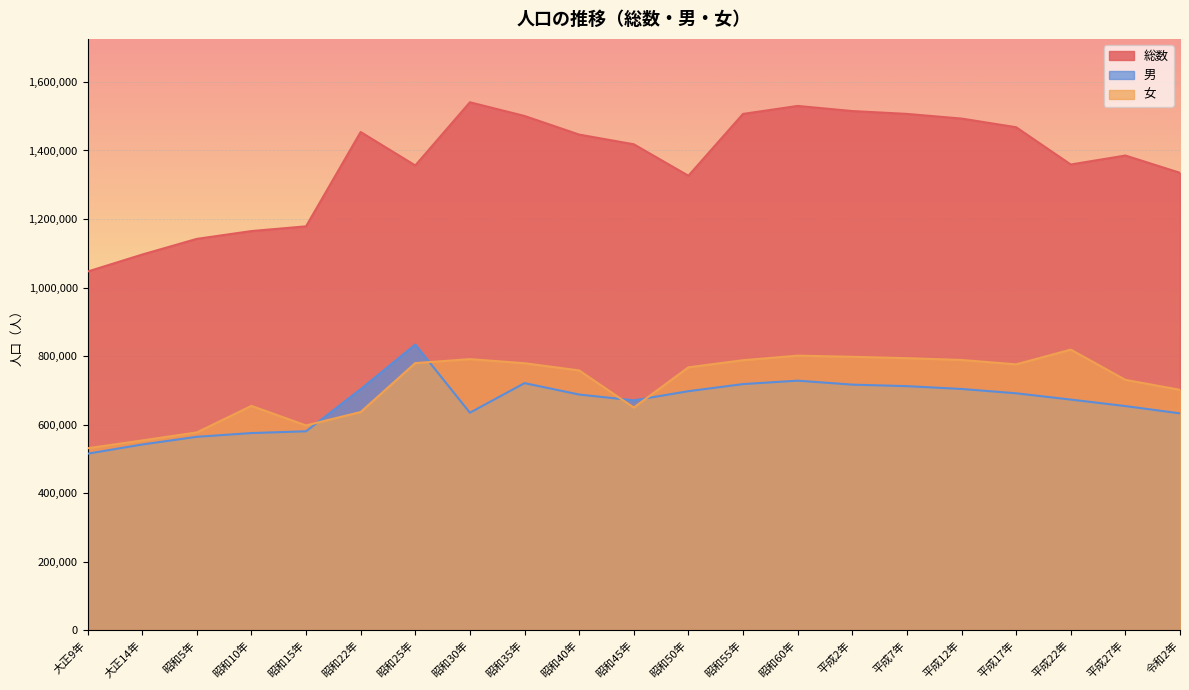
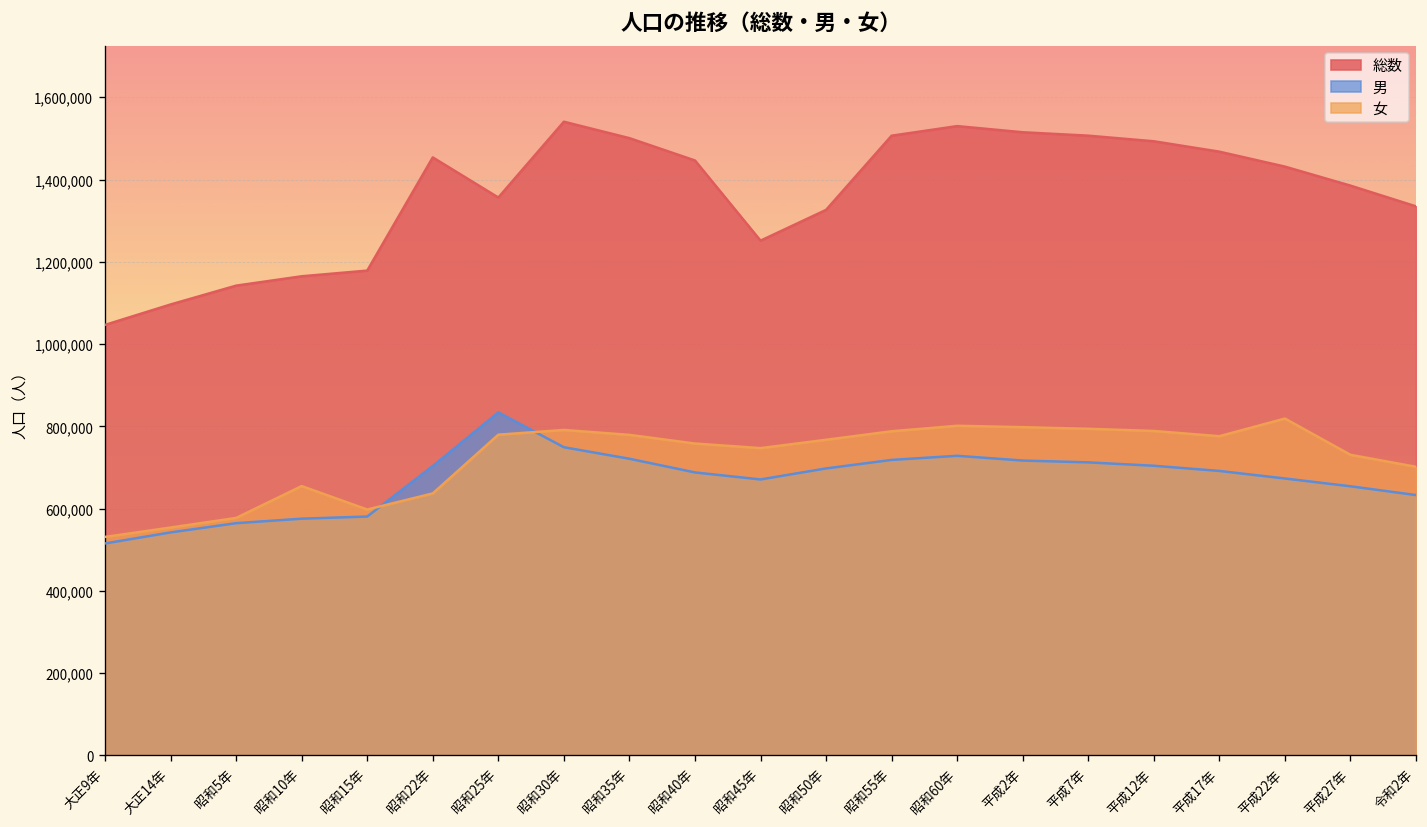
  {
    "総数": {
      "大正9年": "1,050,000",
      "大正14年": "1,100,000",
      "昭和5年": "1,140,000",
      "昭和10年": "1,160,000",
      "昭和15年": "1,180,000",
      "昭和22年": "1,450,000",
      "昭和25年": "1,360,000",
      "昭和30年": "1,540,000",
      "昭和35年": "1,500,000",
      "昭和40年": "1,450,000",
-     "昭和45年": "1,420,000",
+     "昭和45年": "1,250,000",
      "昭和50年": "1,330,000",
      "昭和55年": "1,510,000",
      "昭和60年": "1,530,000",
      "平成2年": "1,520,000",
      "平成7年": "1,510,000",
      "平成12年": "1,490,000",
      "平成17年": "1,470,000",
-     "平成22年": "1,360,000",
+     "平成22年": "1,430,000",
      "平成27年": "1,390,000",
      "令和2年": "1,330,000"
    },
    "男": {
      "大正9年": "520,000",
      "大正14年": "540,000",
      "昭和5年": "560,000",
      "昭和10年": "580,000",
      "昭和15年": "580,000",
      "昭和22年": "700,000",
      "昭和25年": "830,000",
-     "昭和30年": "640,000",
+     "昭和30年": "750,000",
      "昭和35年": "720,000",
      "昭和40年": "690,000",
      "昭和45年": "670,000",
      "昭和50年": "700,000",
      "昭和55年": "720,000",
      "昭和60年": "730,000",
      "平成2年": "720,000",
      "平成7年": "710,000",
      "平成12年": "700,000",
      "平成17年": "690,000",
      "平成22年": "670,000",
      "平成27年": "650,000",
      "令和2年": "630,000"
    },
    "女": {
      "大正9年": "530,000",
      "大正14年": "550,000",
      "昭和5年": "580,000",
      "昭和10年": "650,000",
      "昭和15年": "600,000",
      "昭和22年": "640,000",
      "昭和25年": "780,000",
      "昭和30年": "790,000",
      "昭和35年": "780,000",
      "昭和40年": "760,000",
-     "昭和45年": "650,000",
+     "昭和45年": "750,000",
      "昭和50年": "770,000",
      "昭和55年": "790,000",
      "昭和60年": "800,000",
      "平成2年": "800,000",
      "平成7年": "790,000",
      "平成12年": "790,000",
      "平成17年": "780,000",
      "平成22年": "820,000",
      "平成27年": "730,000",
      "令和2年": "700,000"
    }
  }
